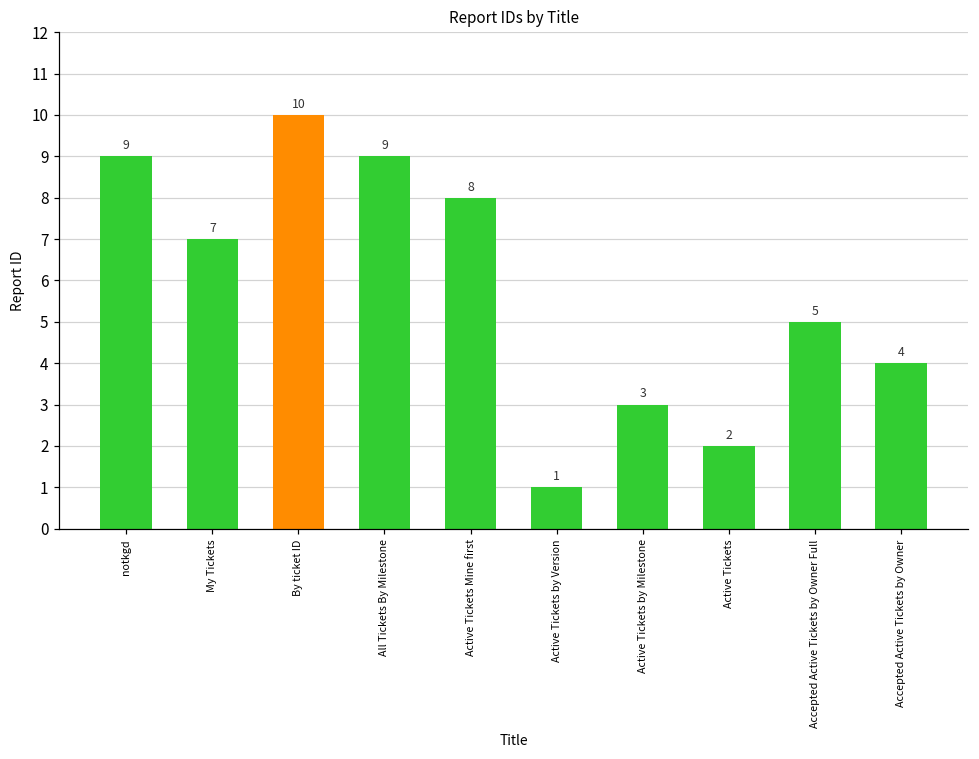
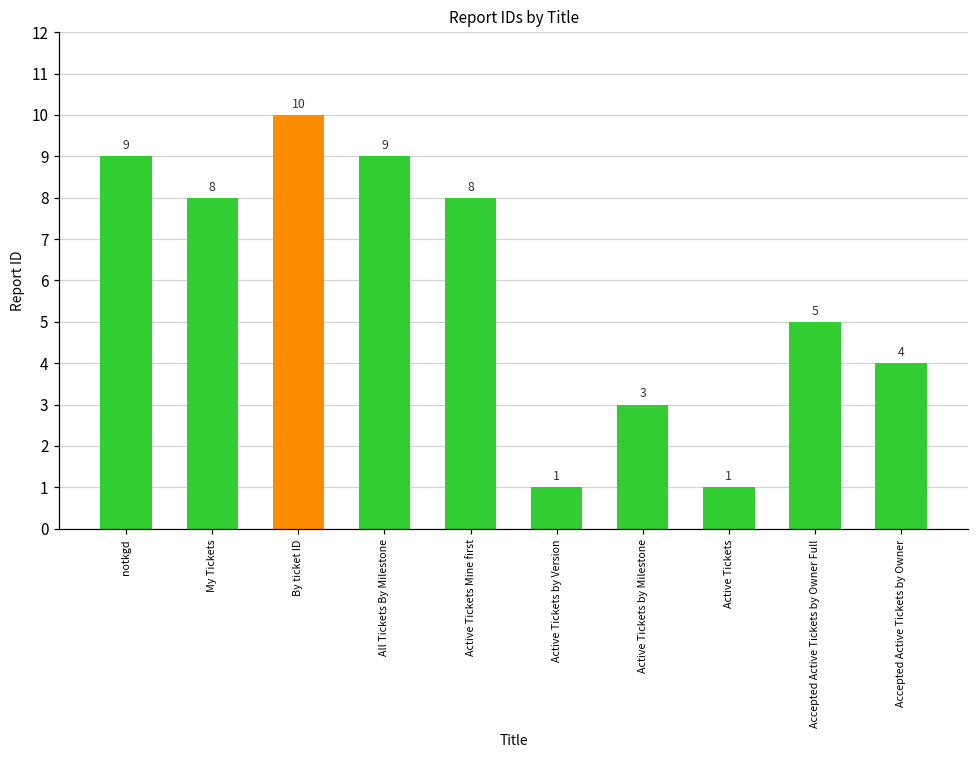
  {
    "notkgd": 9,
-   "My Tickets": 7,
+   "My Tickets": 8,
    "By ticket ID": 10,
    "All Tickets By Milestone": 9,
    "Active Tickets Mine first": 8,
    "Active Tickets by Version": 1,
    "Active Tickets by Milestone": 3,
-   "Active Tickets": 2,
+   "Active Tickets": 1,
    "Accepted Active Tickets by Owner Full": 5,
    "Accepted Active Tickets by Owner": 4
  }
